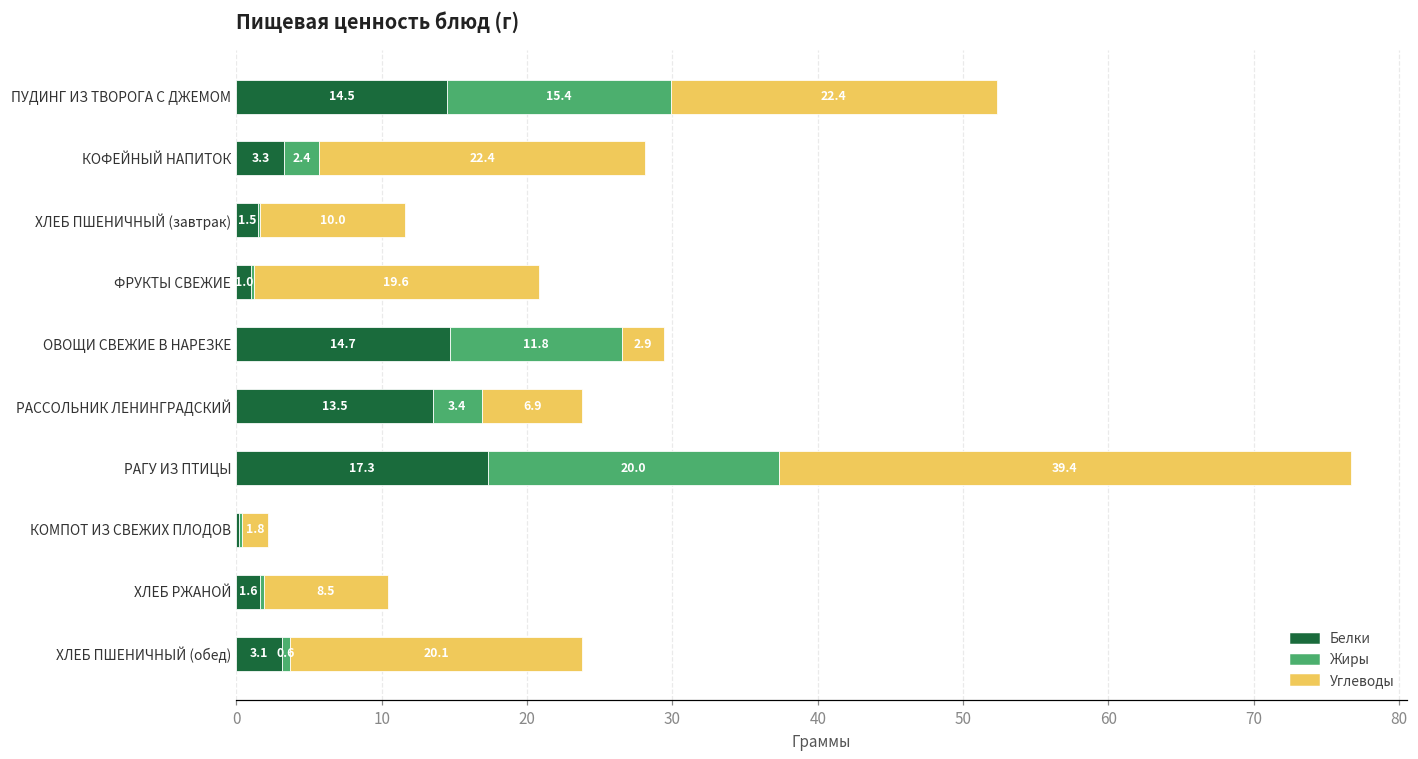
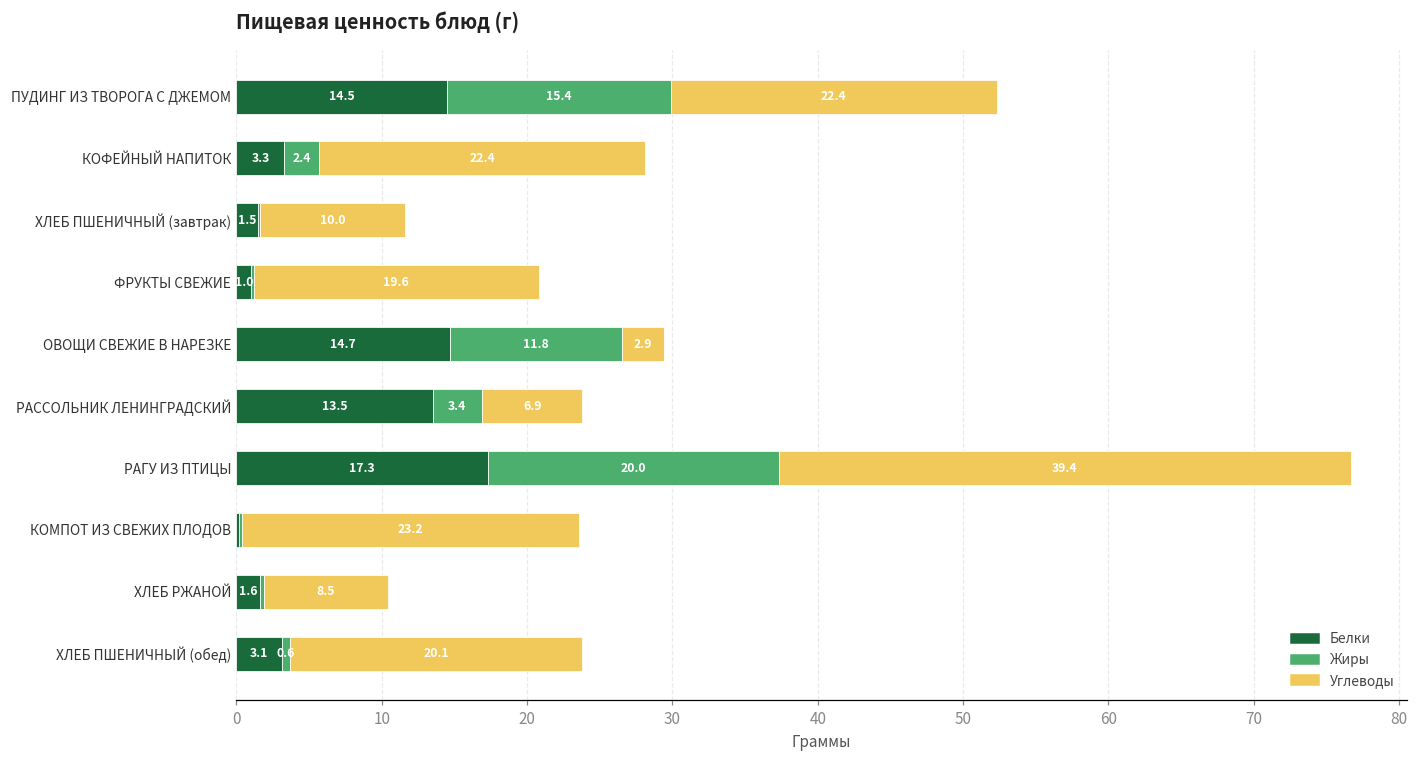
  {
    "Белки": {
      "ПУДИНГ ИЗ ТВОРОГА С ДЖЕМОМ": 14.5,
      "КОФЕЙНЫЙ НАПИТОК": 3.3,
      "ХЛЕБ ПШЕНИЧНЫЙ (завтрак)": 1.5,
      "ФРУКТЫ СВЕЖИЕ": 1.0,
      "ОВОЩИ СВЕЖИЕ В НАРЕЗКЕ": 14.7,
      "РАССОЛЬНИК ЛЕНИНГРАДСКИЙ": 13.5,
      "РАГУ ИЗ ПТИЦЫ": 17.3,
      "ХЛЕБ РЖАНОЙ": 1.6,
      "ХЛЕБ ПШЕНИЧНЫЙ (обед)": 3.1
    },
    "Жиры": {
      "ПУДИНГ ИЗ ТВОРОГА С ДЖЕМОМ": 15.4,
      "КОФЕЙНЫЙ НАПИТОК": 2.4,
      "ОВОЩИ СВЕЖИЕ В НАРЕЗКЕ": 11.8,
      "РАССОЛЬНИК ЛЕНИНГРАДСКИЙ": 3.4,
      "РАГУ ИЗ ПТИЦЫ": 20.0,
      "ХЛЕБ ПШЕНИЧНЫЙ (обед)": 0.6
    },
    "Углеводы": {
      "ПУДИНГ ИЗ ТВОРОГА С ДЖЕМОМ": 22.4,
      "КОФЕЙНЫЙ НАПИТОК": 22.4,
      "ХЛЕБ ПШЕНИЧНЫЙ (завтрак)": 10.0,
      "ФРУКТЫ СВЕЖИЕ": 19.6,
      "ОВОЩИ СВЕЖИЕ В НАРЕЗКЕ": 2.9,
      "РАССОЛЬНИК ЛЕНИНГРАДСКИЙ": 6.9,
      "РАГУ ИЗ ПТИЦЫ": 39.4,
-     "КОМПОТ ИЗ СВЕЖИХ ПЛОДОВ": 1.8,
+     "КОМПОТ ИЗ СВЕЖИХ ПЛОДОВ": 23.2,
      "ХЛЕБ РЖАНОЙ": 8.5,
      "ХЛЕБ ПШЕНИЧНЫЙ (обед)": 20.1
    }
  }
